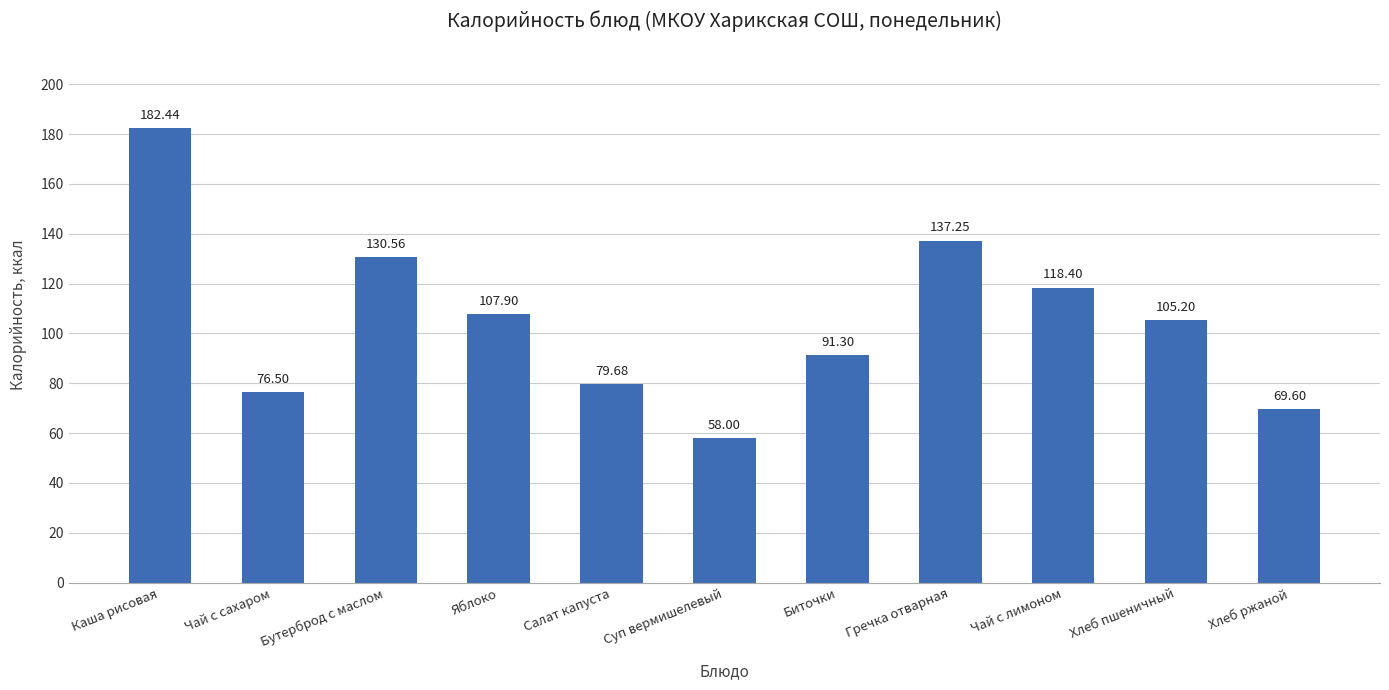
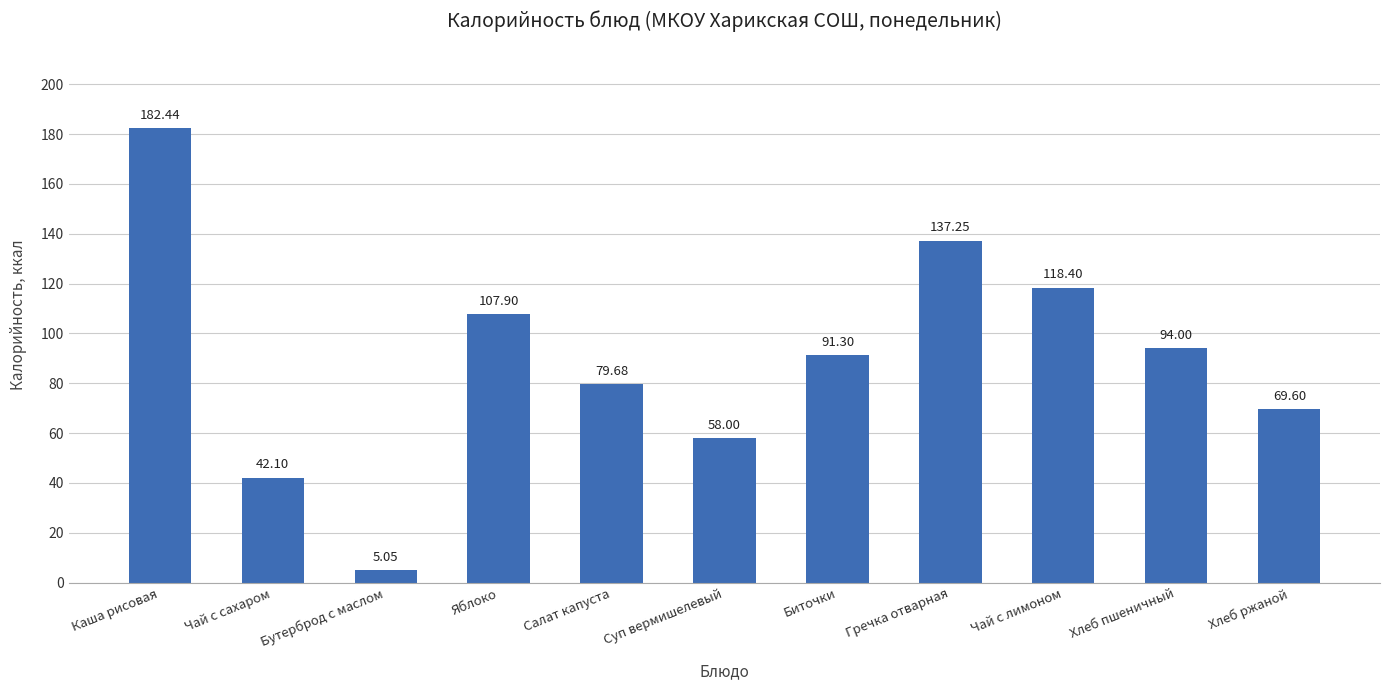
  {
    "Каша рисовая": 182.44,
-   "Чай с сахаром": 76.50,
-   "Бутерброд с маслом": 130.56,
+   "Чай с сахаром": 42.10,
+   "Бутерброд с маслом": 5.05,
    "Яблоко": 107.90,
    "Салат капуста": 79.68,
    "Суп вермишелевый": 58.00,
    "Биточки": 91.30,
    "Гречка отварная": 137.25,
    "Чай с лимоном": 118.40,
-   "Хлеб пшеничный": 105.20,
+   "Хлеб пшеничный": 94.00,
    "Хлеб ржаной": 69.60
  }
